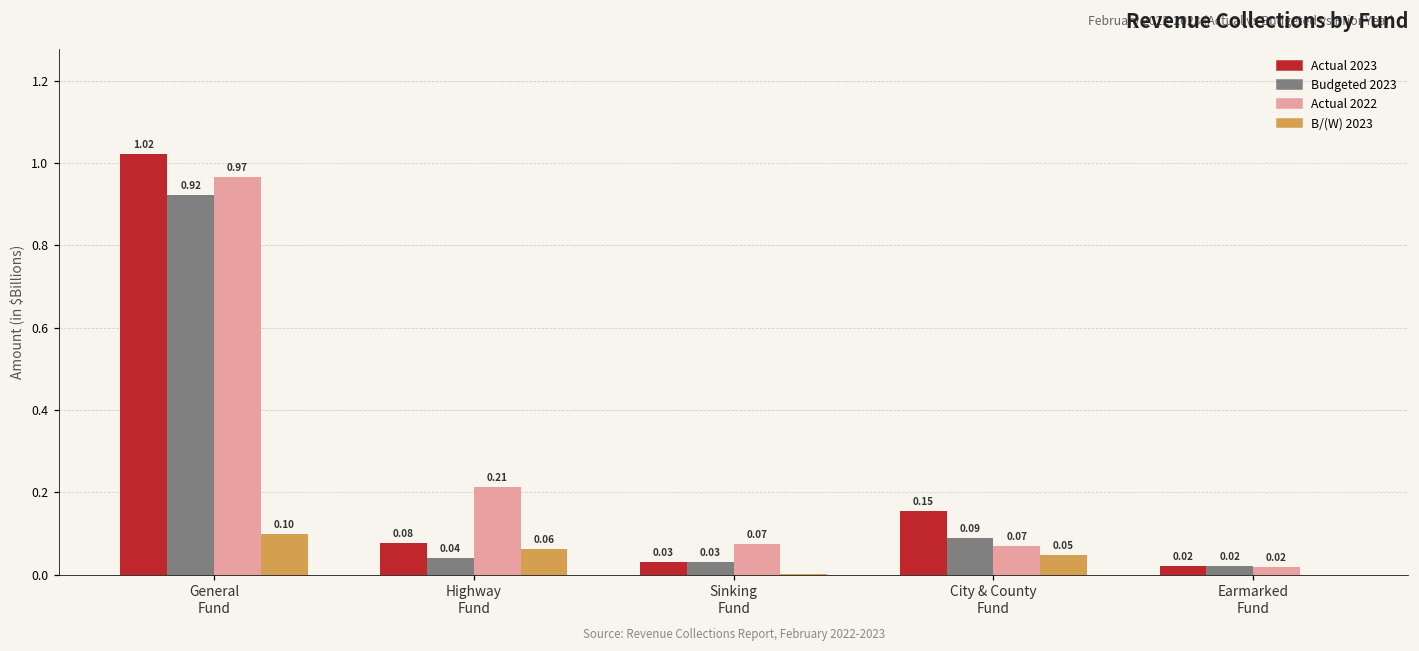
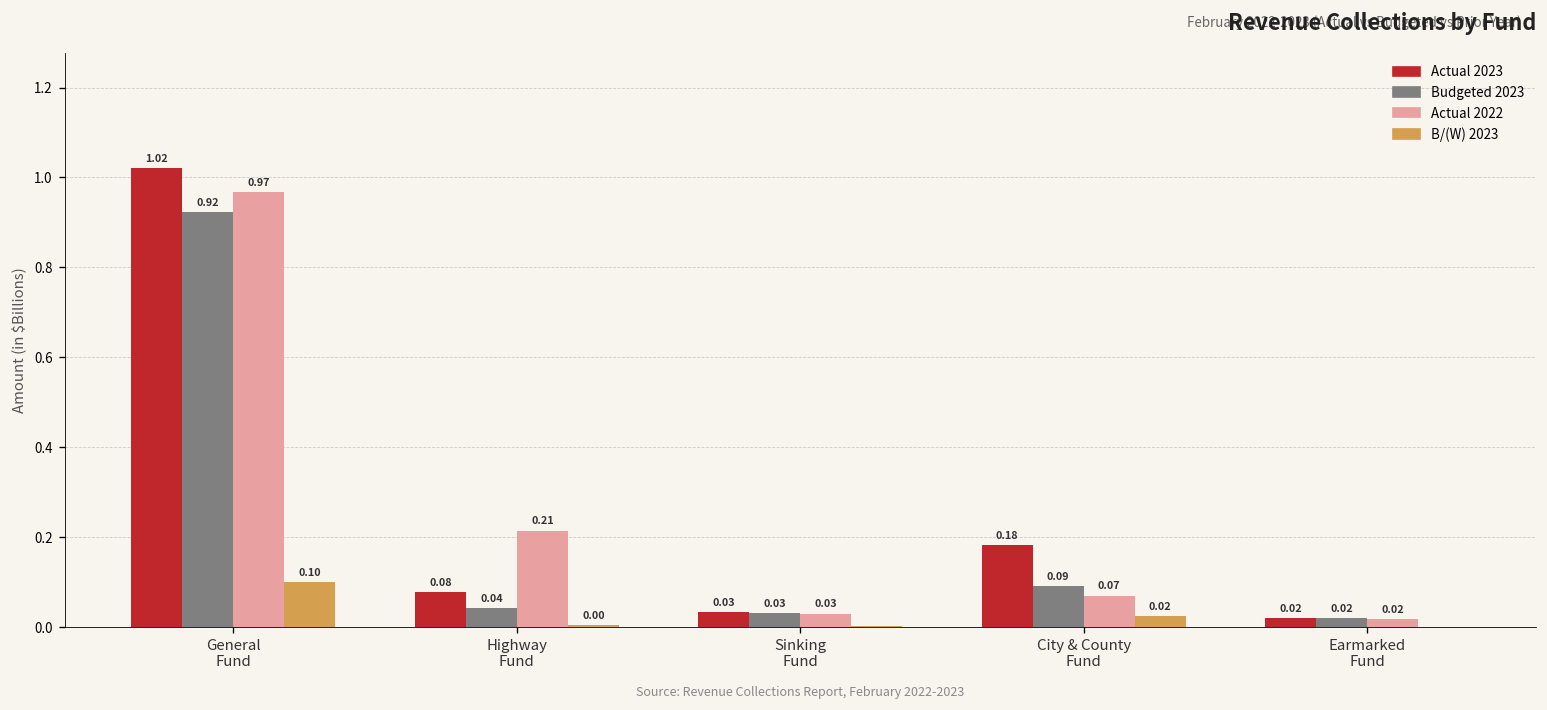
  {
    "Actual 2023": {
      "General Fund": 1.02,
      "Highway Fund": 0.08,
      "Sinking Fund": 0.03,
-     "City & County Fund": 0.15,
+     "City & County Fund": 0.18,
      "Earmarked Fund": 0.02
    },
    "Budgeted 2023": {
      "General Fund": 0.92,
      "Highway Fund": 0.04,
      "Sinking Fund": 0.03,
      "City & County Fund": 0.09,
      "Earmarked Fund": 0.02
    },
    "Actual 2022": {
      "General Fund": 0.97,
      "Highway Fund": 0.21,
-     "Sinking Fund": 0.07,
+     "Sinking Fund": 0.03,
      "City & County Fund": 0.07,
      "Earmarked Fund": 0.02
    },
    "B/(W) 2023": {
      "General Fund": 0.10,
-     "Highway Fund": 0.06,
-     "City & County Fund": 0.05
+     "Highway Fund": 0.00,
+     "City & County Fund": 0.02
    }
  }
